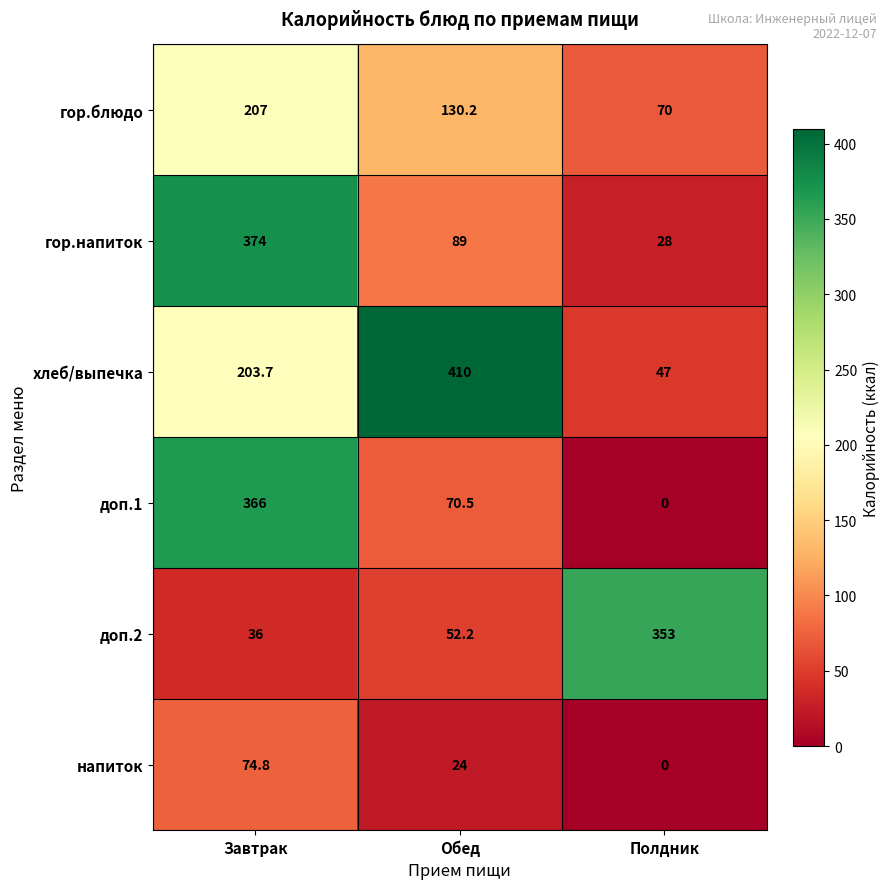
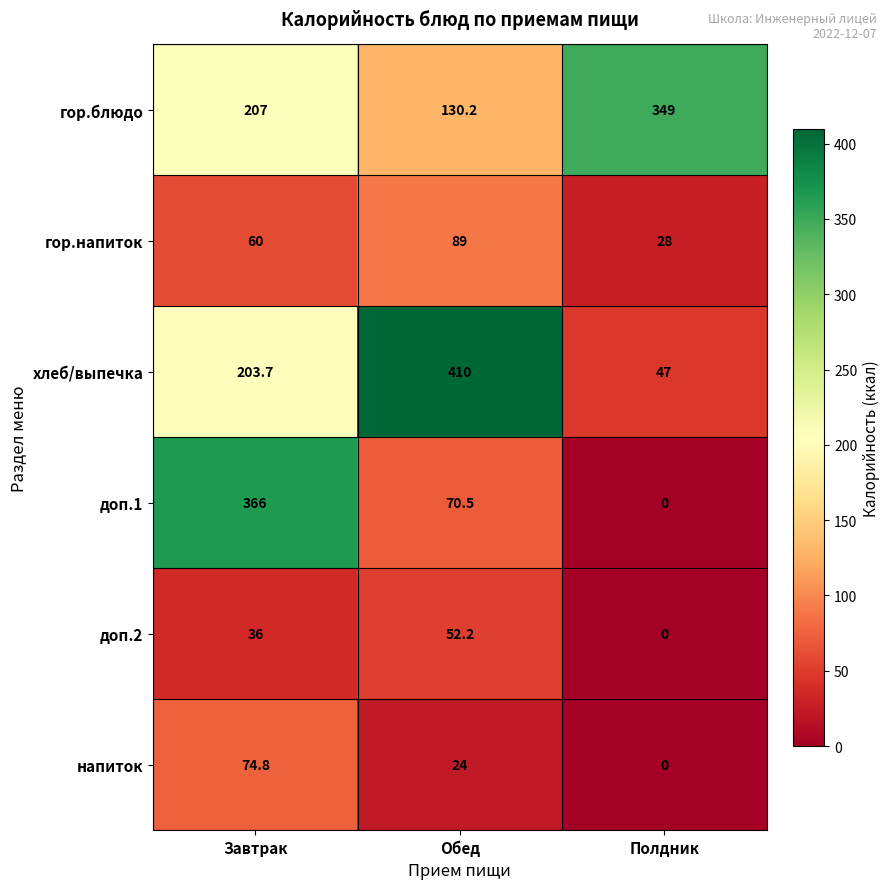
  {
    "гор.блюдо": {
      "Завтрак": 207,
      "Обед": 130.2,
-     "Полдник": 70
+     "Полдник": 349
    },
    "гор.напиток": {
-     "Завтрак": 374,
+     "Завтрак": 60,
      "Обед": 89,
      "Полдник": 28
    },
    "хлеб/выпечка": {
      "Завтрак": 203.7,
      "Обед": 410,
      "Полдник": 47
    },
    "доп.1": {
      "Завтрак": 366,
      "Обед": 70.5,
      "Полдник": 0
    },
    "доп.2": {
      "Завтрак": 36,
      "Обед": 52.2,
-     "Полдник": 353
+     "Полдник": 0
    },
    "напиток": {
      "Завтрак": 74.8,
      "Обед": 24,
      "Полдник": 0
    }
  }
